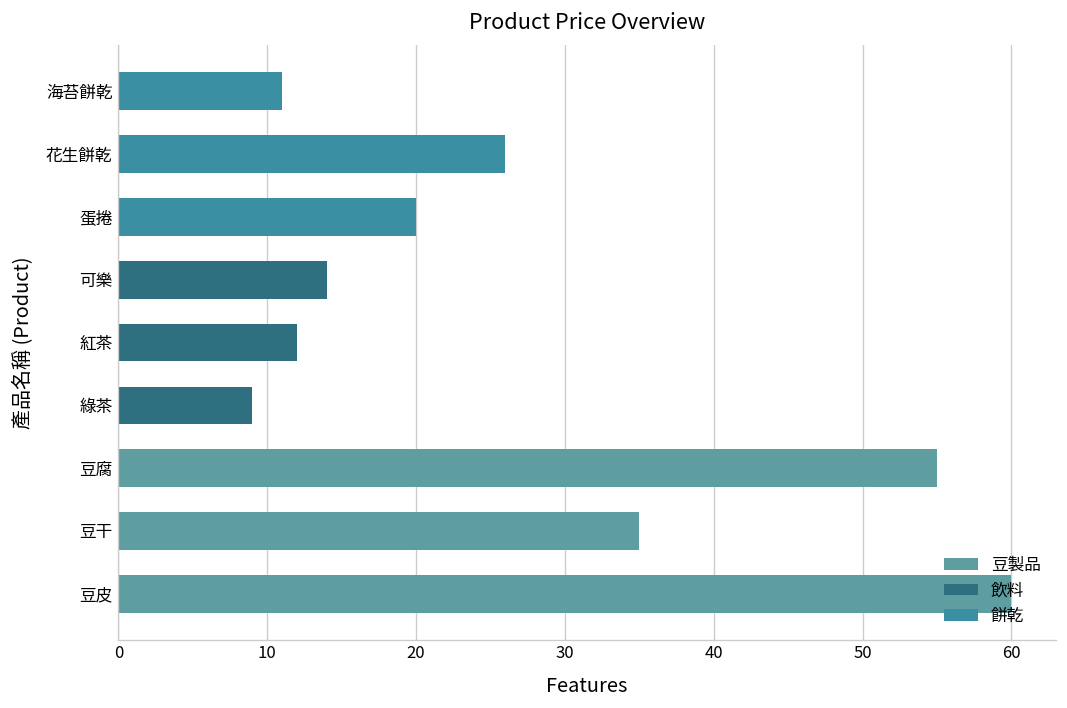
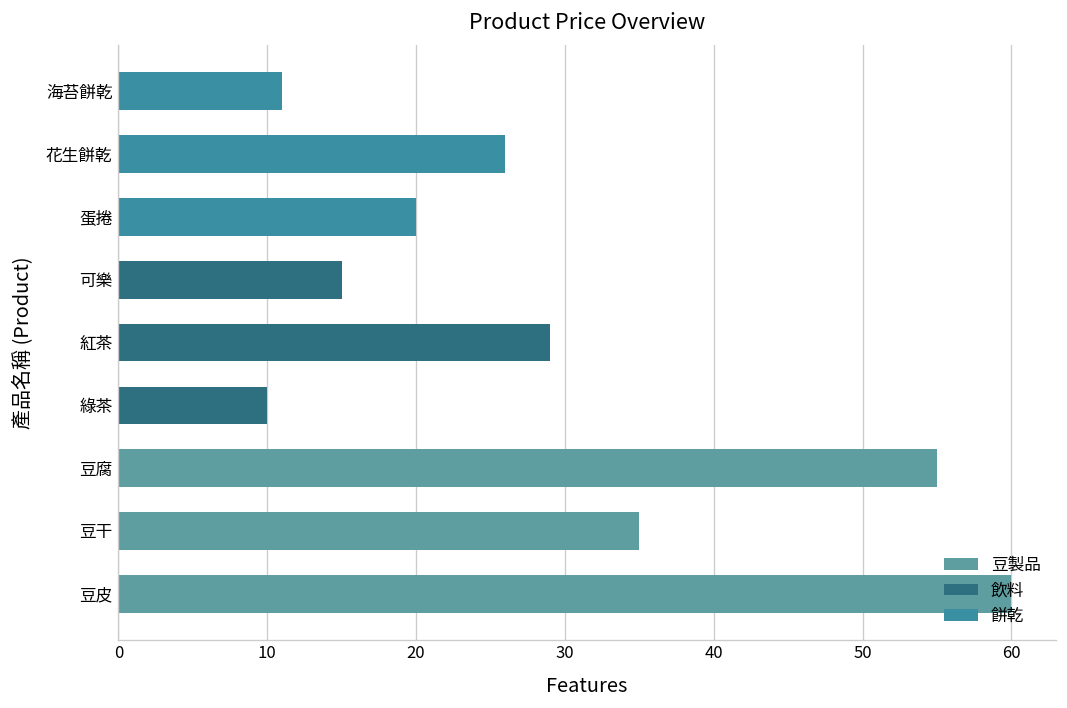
  {
    "海苔餅乾": 11,
    "花生餅乾": 26,
    "蛋捲": 20,
-   "可樂": 14,
-   "紅茶": 12,
-   "綠茶": 9,
+   "可樂": 15,
+   "紅茶": 29,
+   "綠茶": 10,
    "豆腐": 55,
    "豆干": 35,
    "豆皮": 60
  }
